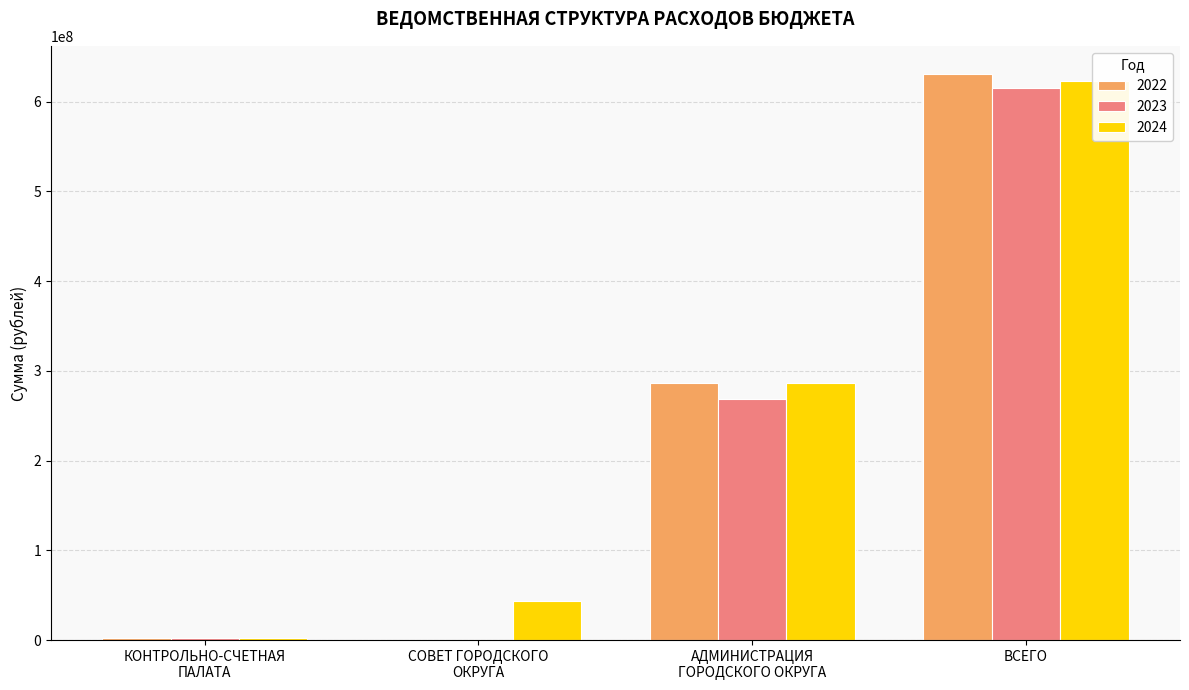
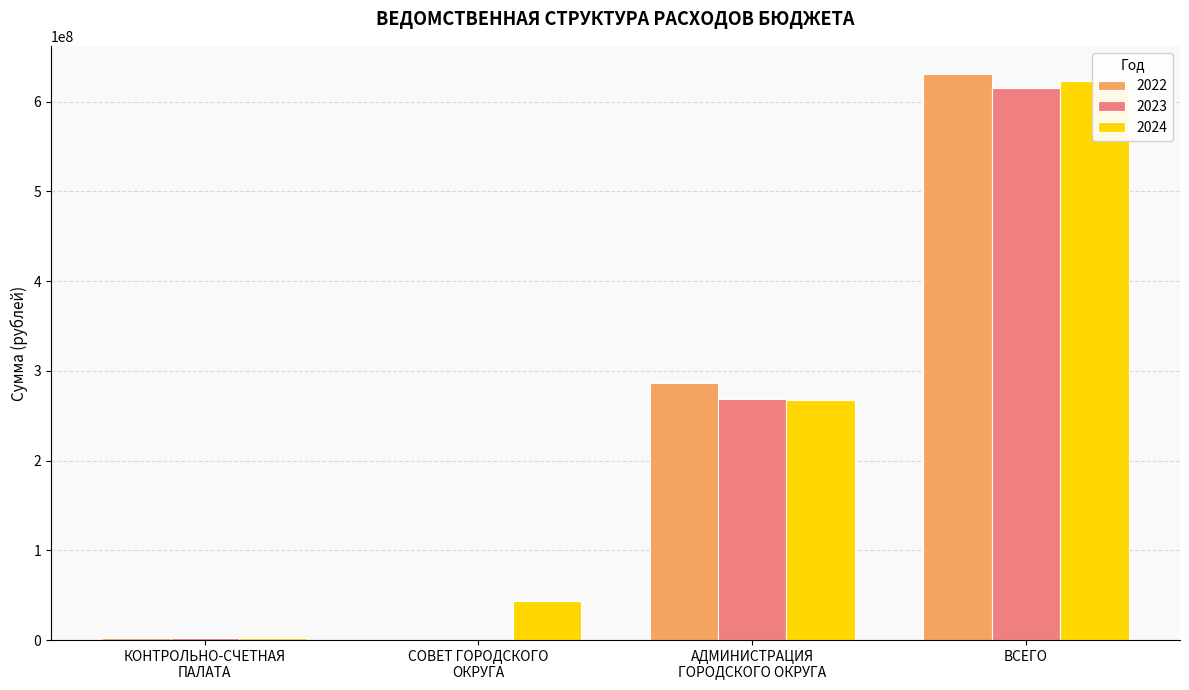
  {
    "2024": {
      "СОВЕТ ГОРОДСКОГО ОКРУГА": 40000000,
-     "АДМИНИСТРАЦИЯ ГОРОДСКОГО ОКРУГА": 290000000
+     "АДМИНИСТРАЦИЯ ГОРОДСКОГО ОКРУГА": 270000000
    }
  }
